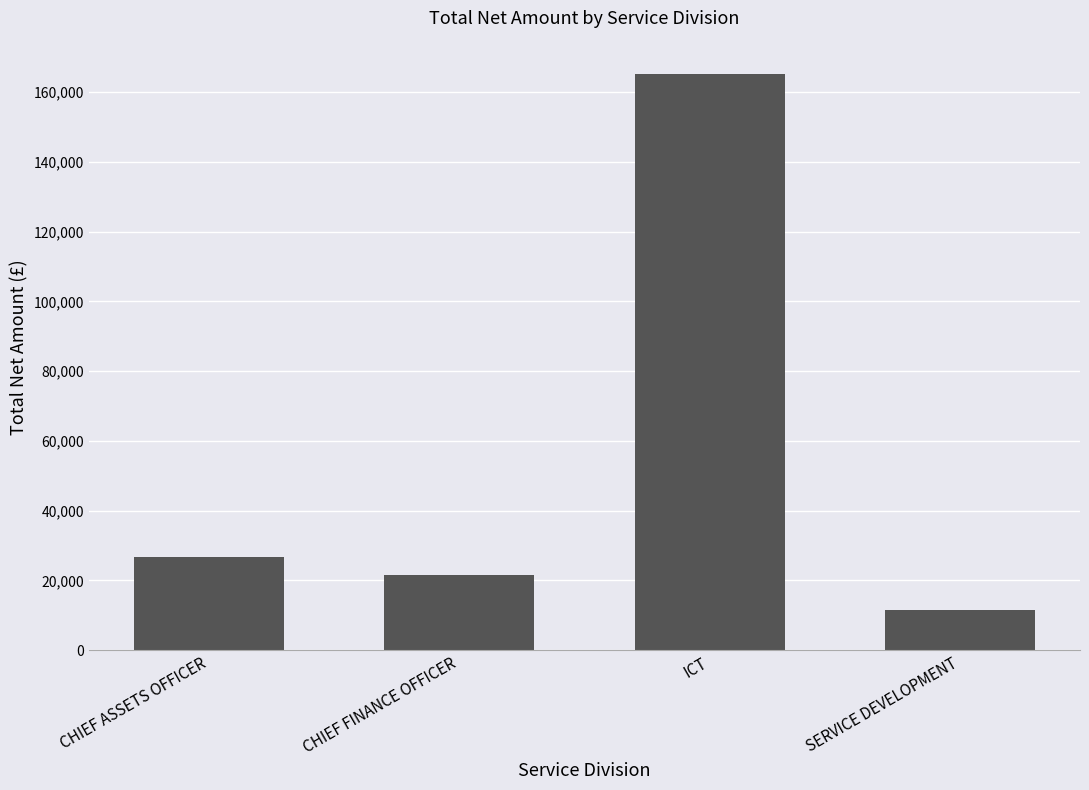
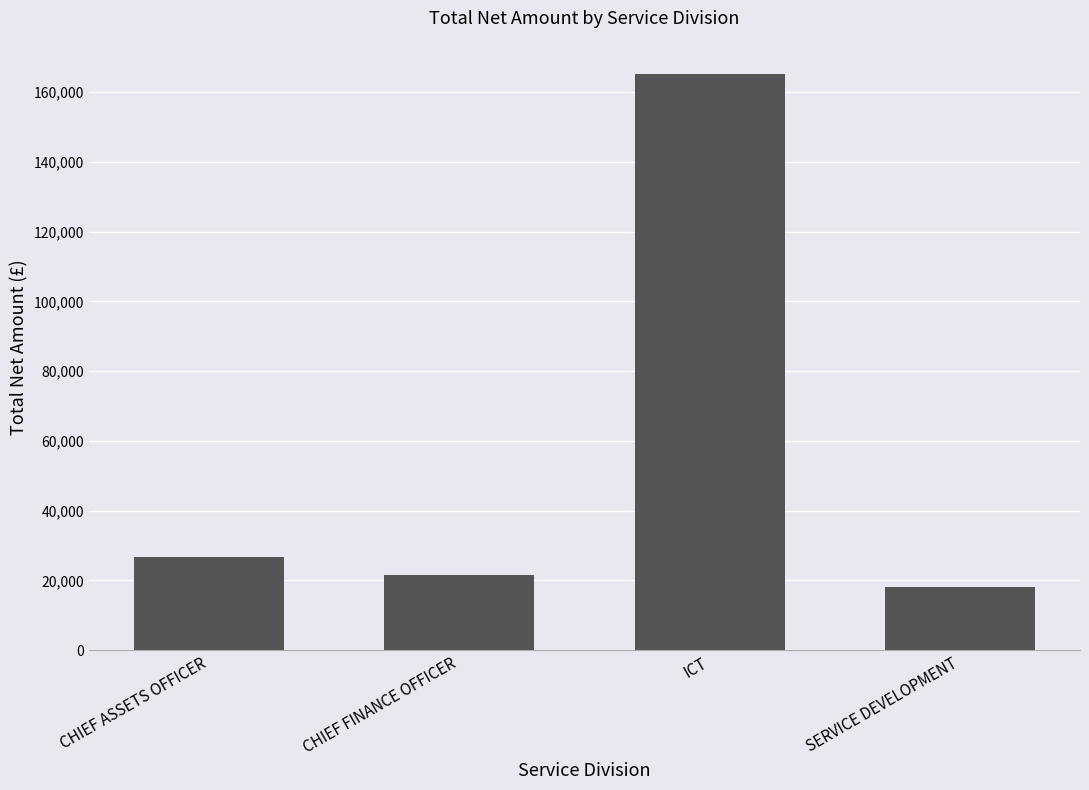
  {
    "CHIEF ASSETS OFFICER": "27,000",
    "CHIEF FINANCE OFFICER": "22,000",
    "ICT": "165,000",
-   "SERVICE DEVELOPMENT": "11,000"
+   "SERVICE DEVELOPMENT": "18,000"
  }
